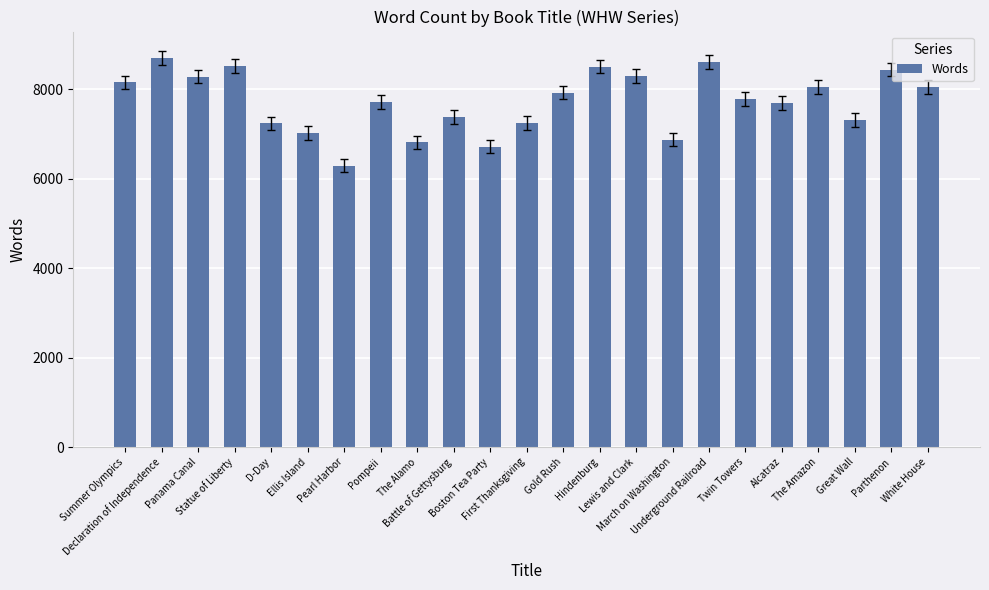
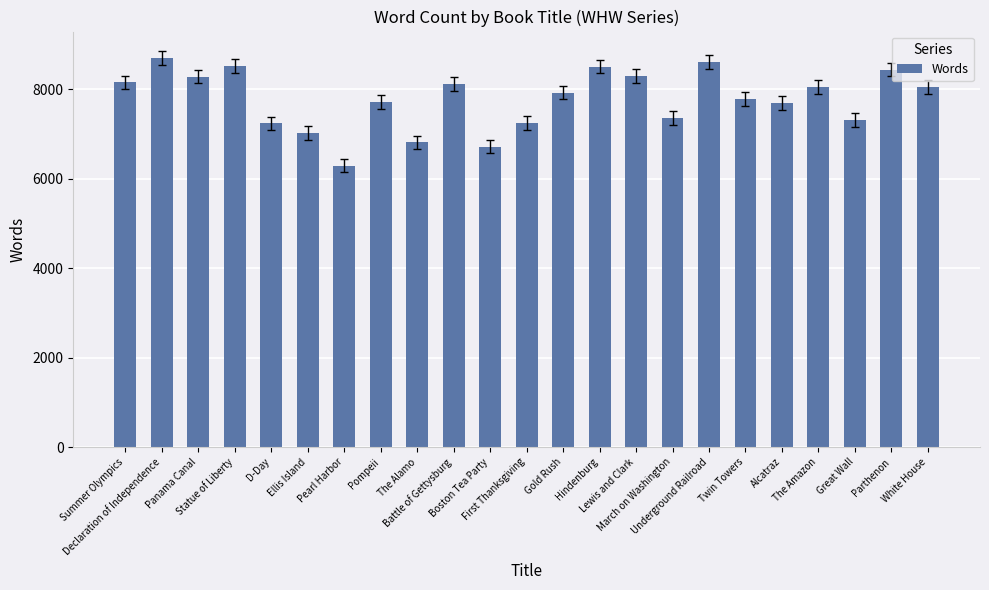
  {
    "Words": {
      "Summer Olympics": 8100,
      "Declaration of Independence": 8700,
      "Panama Canal": 8300,
      "Statue of Liberty": 8500,
      "D-Day": 7200,
      "Ellis Island": 7000,
      "Pearl Harbor": 6300,
      "Pompeii": 7700,
      "The Alamo": 6800,
-     "Battle of Gettysburg": 7400,
+     "Battle of Gettysburg": 8100,
      "Boston Tea Party": 6700,
      "First Thanksgiving": 7200,
      "Gold Rush": 7900,
      "Hindenburg": 8500,
      "Lewis and Clark": 8300,
-     "March on Washington": 6900,
+     "March on Washington": 7400,
      "Underground Railroad": 8600,
      "Twin Towers": 7800,
      "Alcatraz": 7700,
      "The Amazon": 8100,
      "Great Wall": 7300,
      "Parthenon": 8400,
      "White House": 8000
    }
  }
